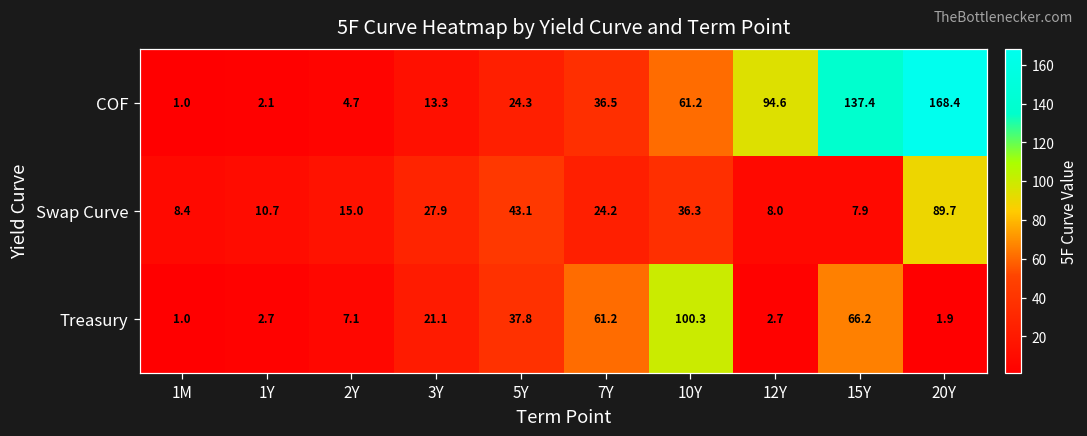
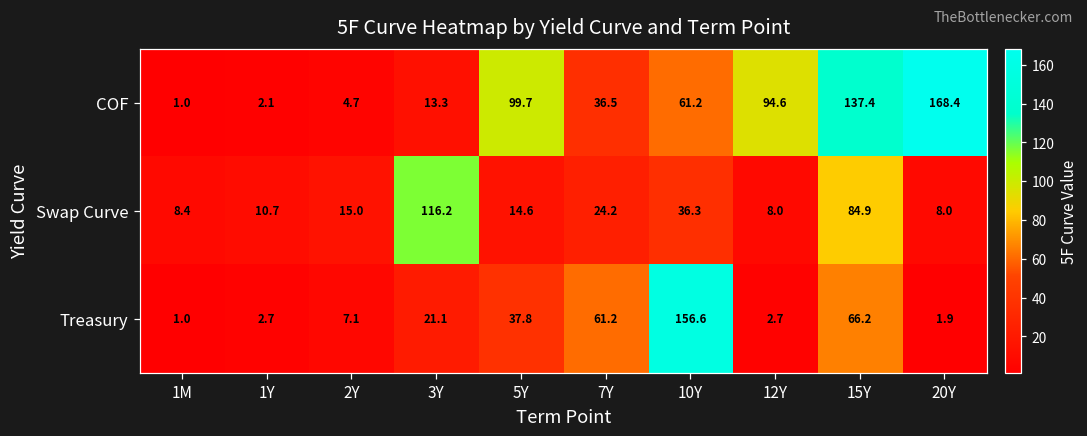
  {
    "COF": {
      "1M": 1.0,
      "1Y": 2.1,
      "2Y": 4.7,
      "3Y": 13.3,
-     "5Y": 24.3,
+     "5Y": 99.7,
      "7Y": 36.5,
      "10Y": 61.2,
      "12Y": 94.6,
      "15Y": 137.4,
      "20Y": 168.4
    },
    "Swap Curve": {
      "1M": 8.4,
      "1Y": 10.7,
      "2Y": 15.0,
-     "3Y": 27.9,
-     "5Y": 43.1,
+     "3Y": 116.2,
+     "5Y": 14.6,
      "7Y": 24.2,
      "10Y": 36.3,
      "12Y": 8.0,
-     "15Y": 7.9,
-     "20Y": 89.7
+     "15Y": 84.9,
+     "20Y": 8.0
    },
    "Treasury": {
      "1M": 1.0,
      "1Y": 2.7,
      "2Y": 7.1,
      "3Y": 21.1,
      "5Y": 37.8,
      "7Y": 61.2,
-     "10Y": 100.3,
+     "10Y": 156.6,
      "12Y": 2.7,
      "15Y": 66.2,
      "20Y": 1.9
    }
  }
